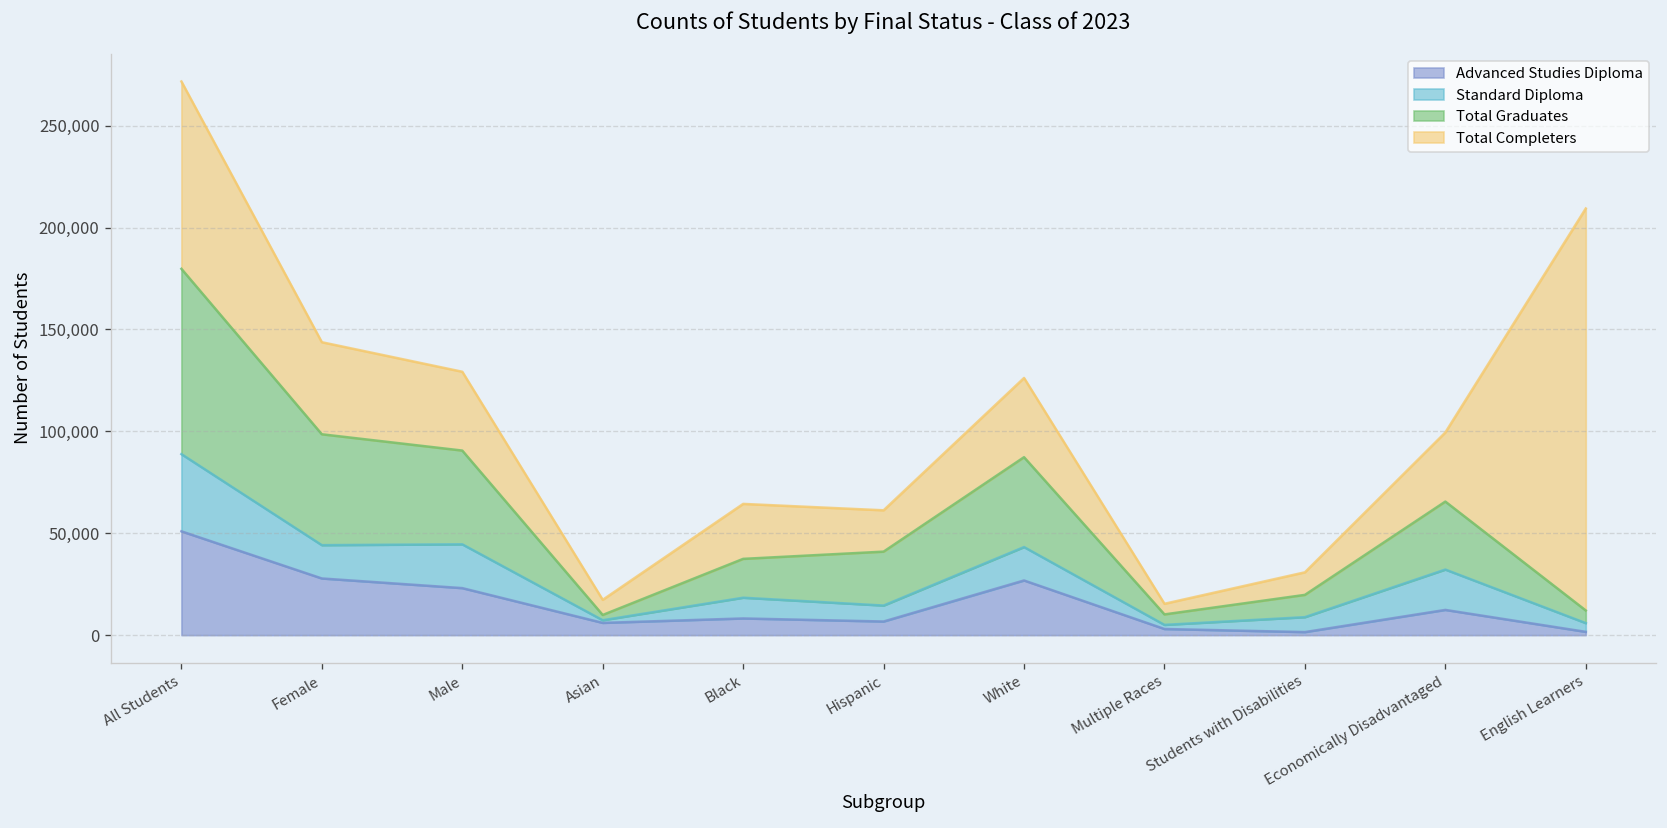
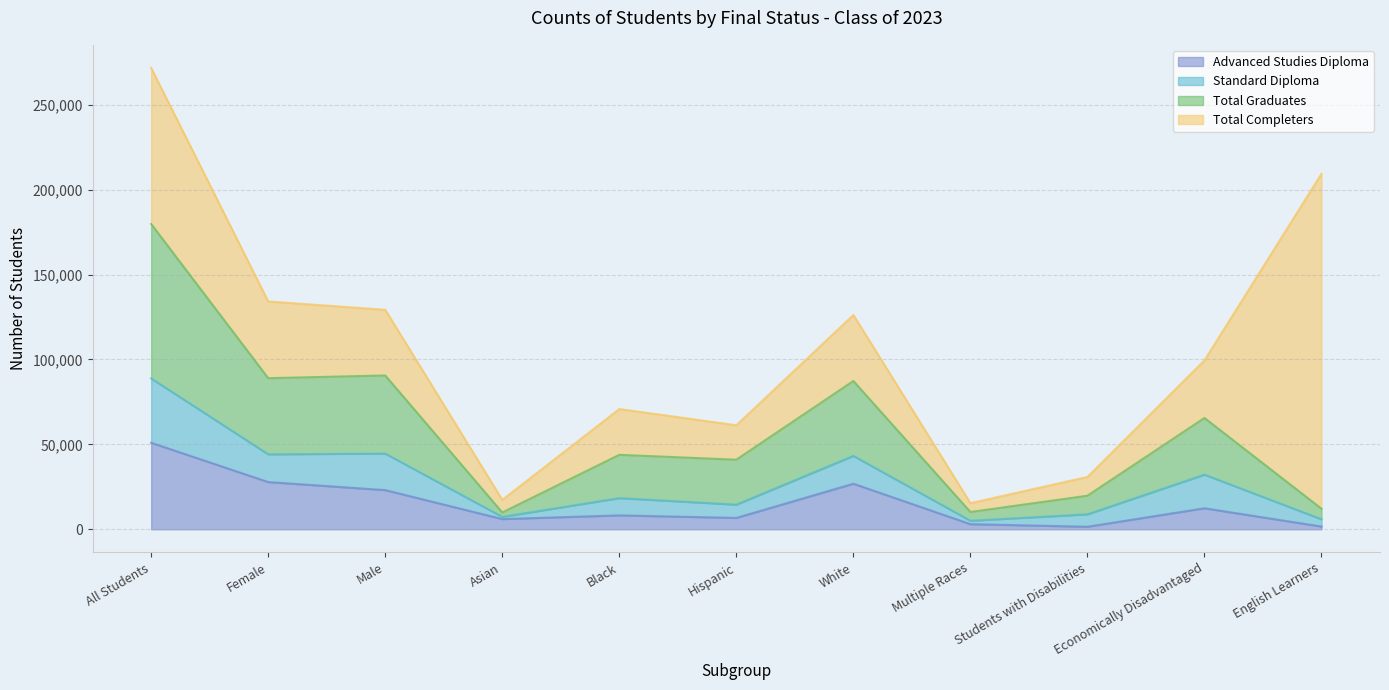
  {
    "Total Graduates": {
      "All Students": "91,000",
-     "Female": "54,000",
+     "Female": "45,000",
      "Male": "46,000",
      "Asian": "3,000",
-     "Black": "19,000",
+     "Black": "25,000",
      "Hispanic": "26,000",
      "White": "44,000",
      "Multiple Races": "5,000",
      "Students with Disabilities": "11,000",
      "Economically Disadvantaged": "33,000",
      "English Learners": "6,000"
    },
    "Total Completers": {
      "All Students": "92,000",
      "Female": "45,000",
      "Male": "39,000",
      "Asian": "7,000",
      "Black": "27,000",
      "Hispanic": "20,000",
      "White": "39,000",
      "Multiple Races": "5,000",
      "Students with Disabilities": "11,000",
      "Economically Disadvantaged": "34,000",
      "English Learners": "197,000"
    }
  }
